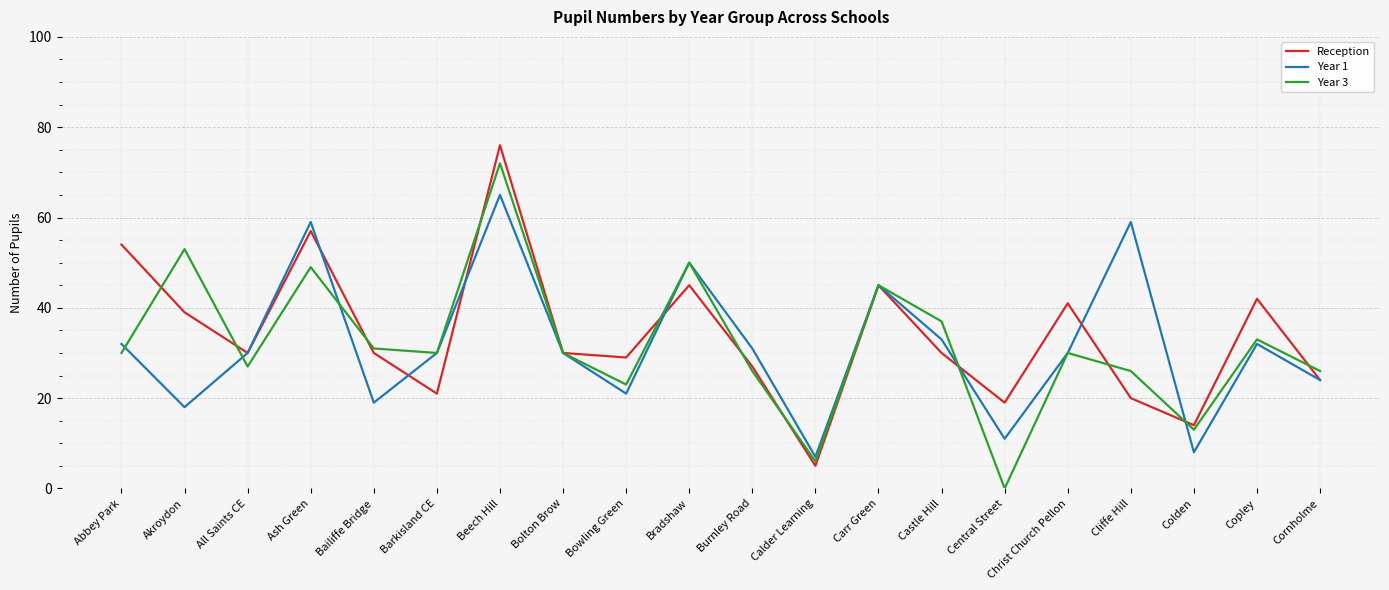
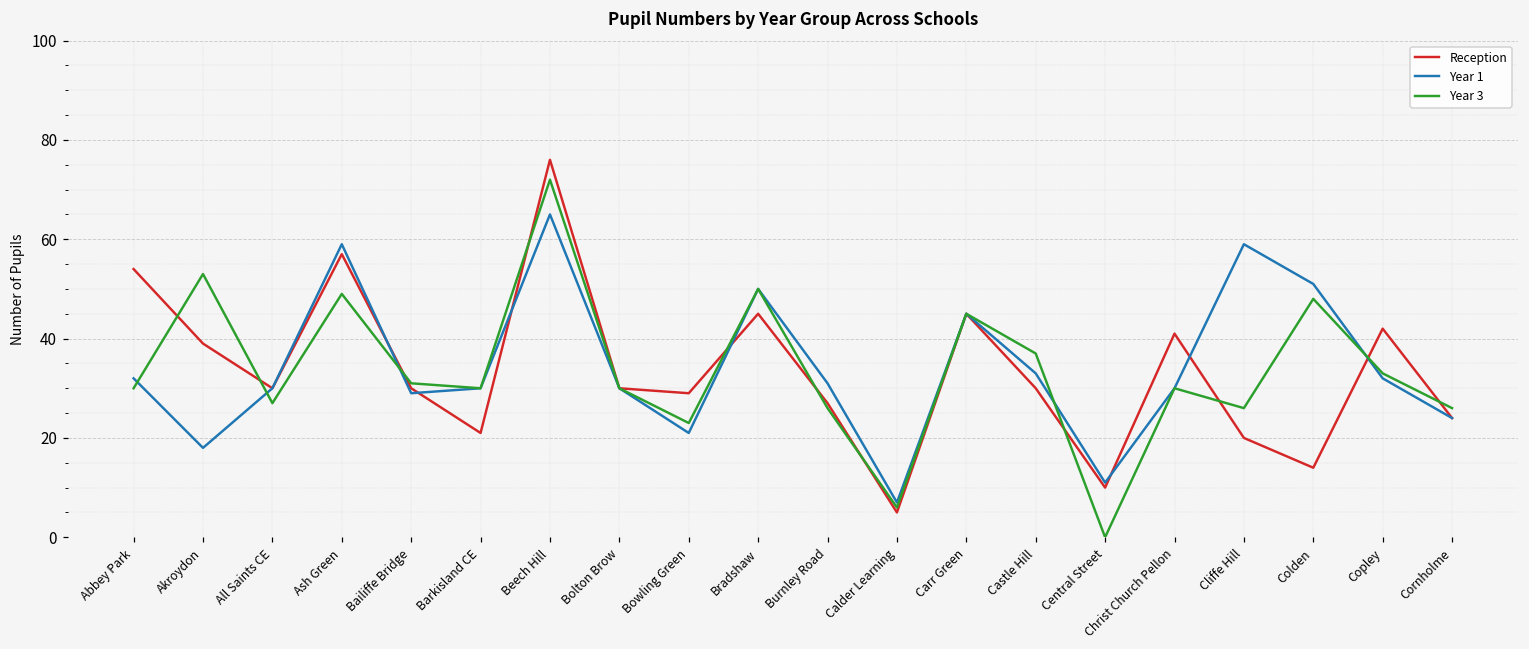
  {
    "Reception": {
      "Abbey Park": 54,
      "Akroydon": 39,
      "Ash Green": 57,
      "Bailiffe Bridge": 30,
      "Barkisland CE": 21,
      "Beech Hill": 76,
      "Bowling Green": 29,
      "Bradshaw": 45,
      "Burnley Road": 27,
      "Calder Learning": 5,
      "Castle Hill": 30,
-     "Central Street": 19,
+     "Central Street": 10,
      "Christ Church Pellon": 41,
      "Cliffe Hill": 20,
      "Colden": 14,
      "Copley": 42
    },
    "Year 1": {
      "Abbey Park": 32,
      "Akroydon": 18,
      "Ash Green": 59,
-     "Bailiffe Bridge": 19,
+     "Bailiffe Bridge": 29,
      "Beech Hill": 65,
      "Bowling Green": 21,
      "Burnley Road": 31,
      "Calder Learning": 7,
      "Castle Hill": 33,
      "Central Street": 11,
      "Cliffe Hill": 59,
-     "Colden": 8,
+     "Colden": 51,
      "Copley": 32
    },
    "Year 3": {
      "Abbey Park": 30,
      "Akroydon": 53,
      "All Saints CE": 27,
      "Ash Green": 49,
      "Bailiffe Bridge": 31,
      "Beech Hill": 72,
      "Bowling Green": 23,
      "Burnley Road": 26,
      "Calder Learning": 6,
      "Castle Hill": 37,
      "Central Street": 0,
      "Cliffe Hill": 26,
-     "Colden": 13,
+     "Colden": 48,
      "Copley": 33,
      "Cornholme": 26
    }
  }
